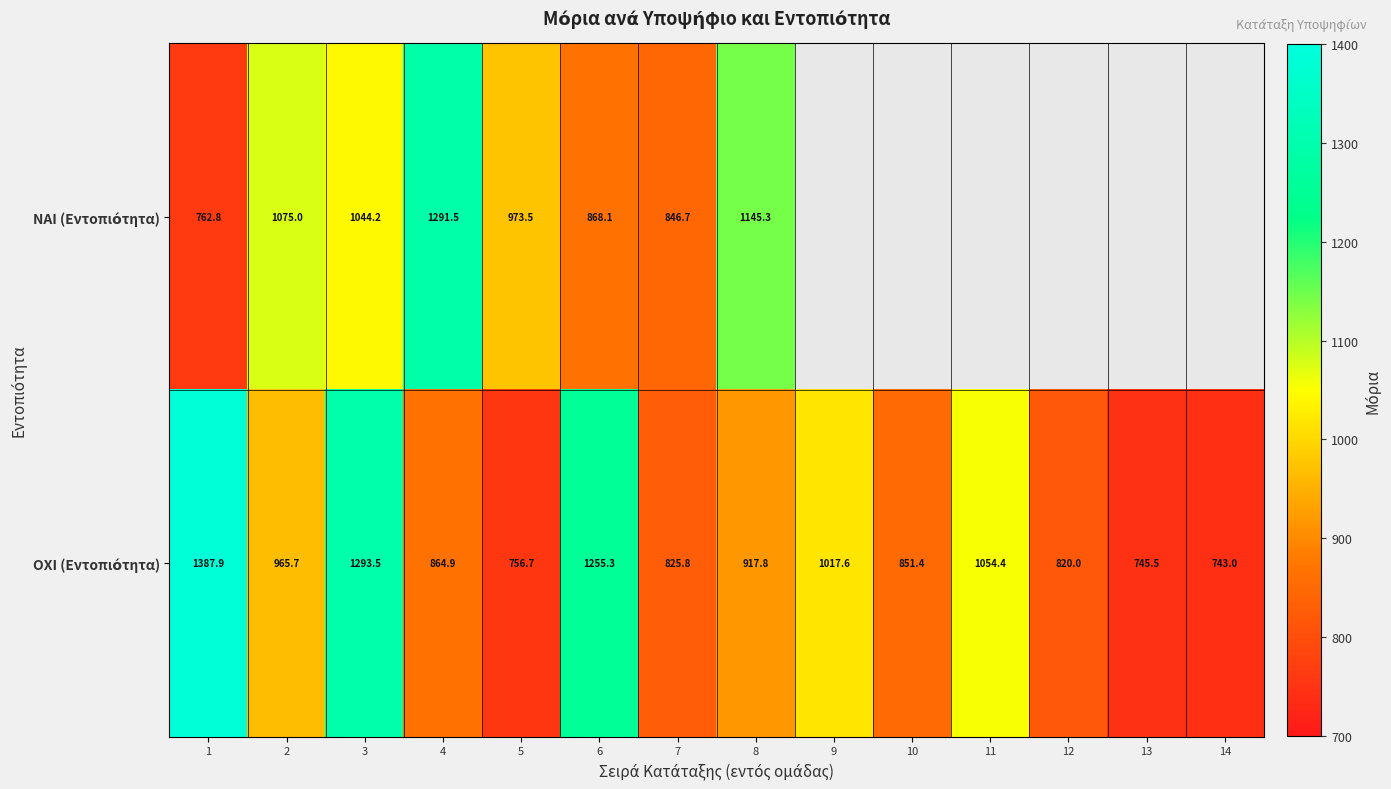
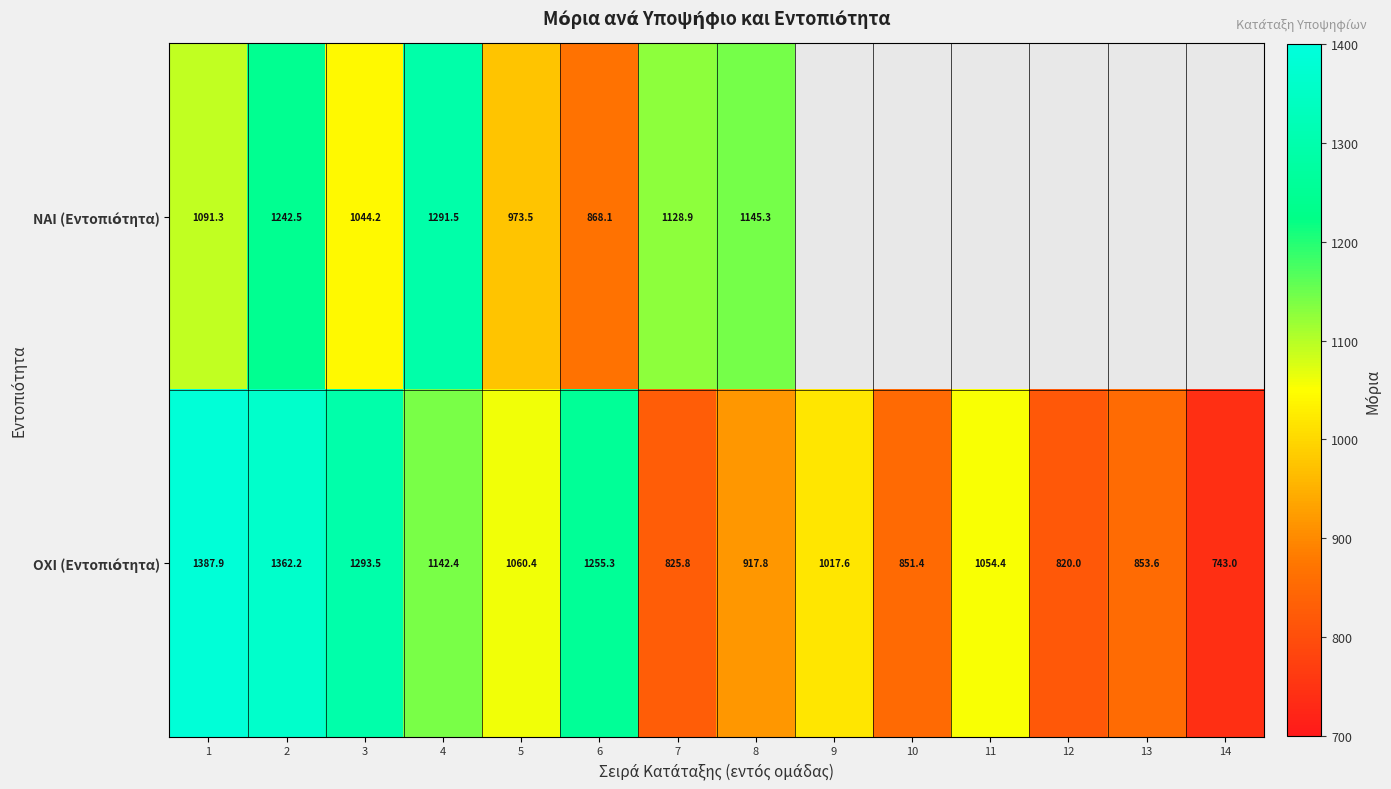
  {
    "ΝΑΙ (Εντοπιότητα)": {
-     "1": 762.8,
-     "2": 1075.0,
+     "1": 1091.3,
+     "2": 1242.5,
      "3": 1044.2,
      "4": 1291.5,
      "5": 973.5,
      "6": 868.1,
-     "7": 846.7,
+     "7": 1128.9,
      "8": 1145.3
    },
    "ΟΧΙ (Εντοπιότητα)": {
      "1": 1387.9,
-     "2": 965.7,
+     "2": 1362.2,
      "3": 1293.5,
-     "4": 864.9,
-     "5": 756.7,
+     "4": 1142.4,
+     "5": 1060.4,
      "6": 1255.3,
      "7": 825.8,
      "8": 917.8,
      "9": 1017.6,
      "10": 851.4,
      "11": 1054.4,
      "12": 820.0,
-     "13": 745.5,
+     "13": 853.6,
      "14": 743.0
    }
  }
